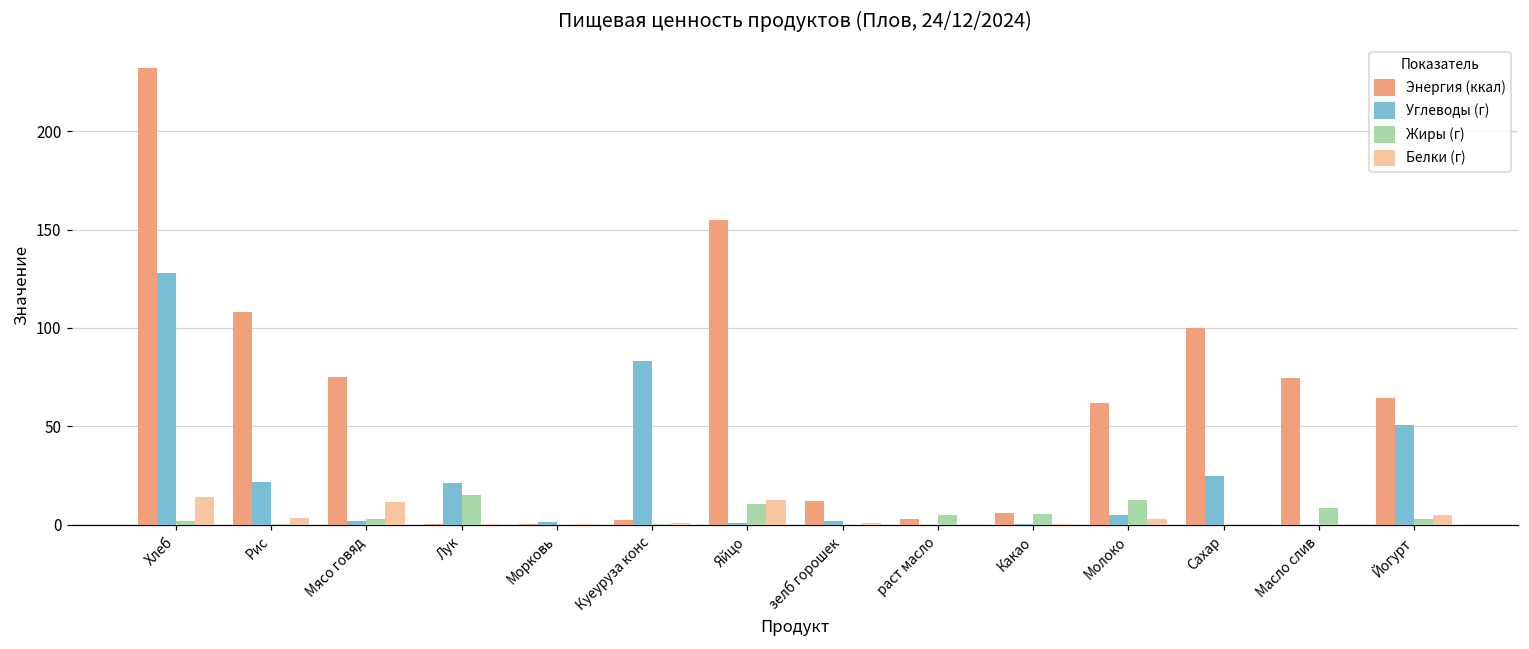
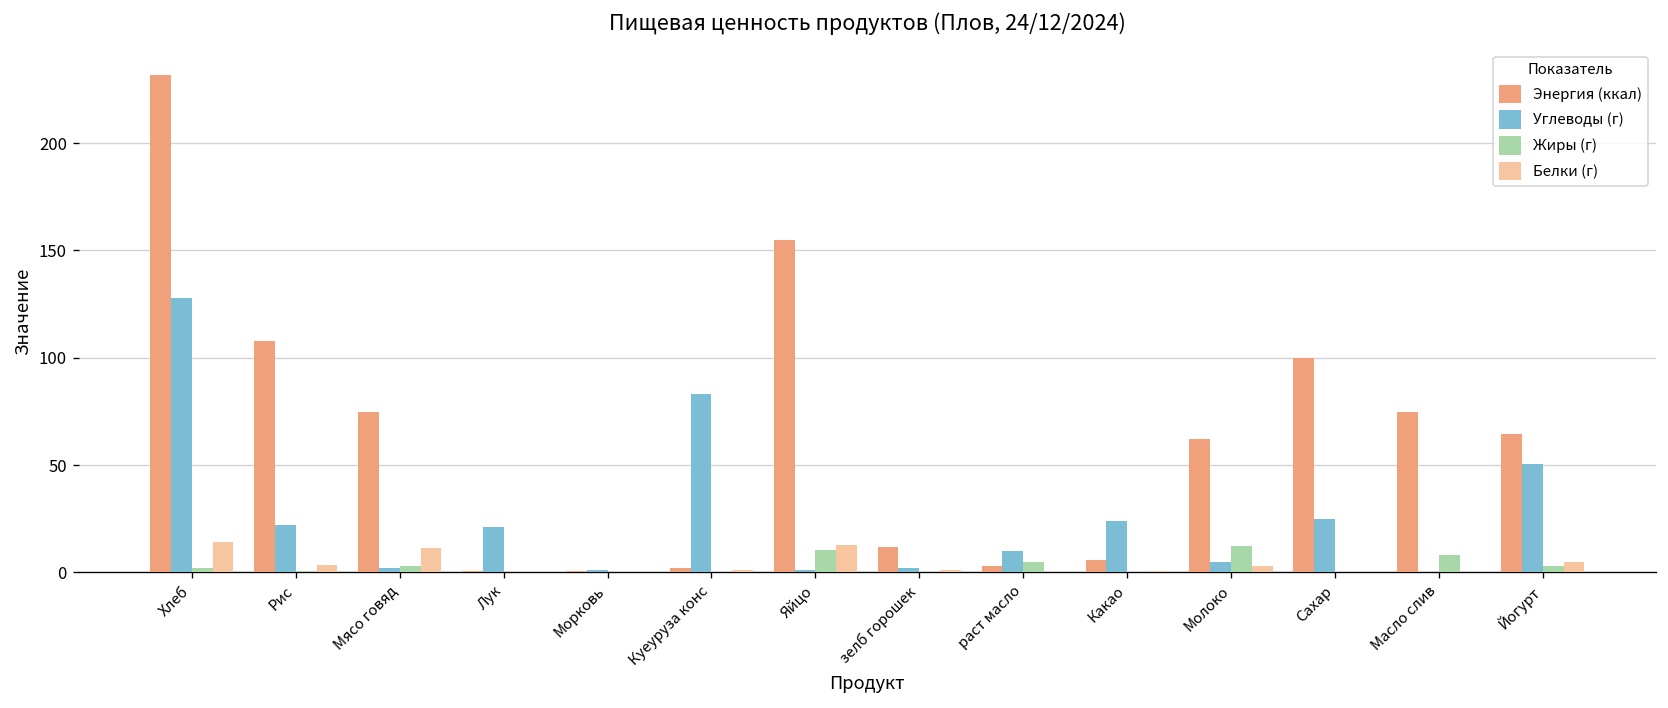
  {
    "Углеводы (г)": {
      "Хлеб": 128,
      "Рис": 22,
      "Мясо говяд": 2,
      "Лук": 21,
      "Куеуруза конс": 83,
      "зелб горошек": 2,
-     "раст масло": 0,
-     "Какао": 0,
+     "раст масло": 10,
+     "Какао": 24,
      "Молоко": 5,
      "Сахар": 25,
      "Йогурт": 51
    },
    "Жиры (г)": {
      "Хлеб": 2,
      "Мясо говяд": 3,
-     "Лук": 15,
+     "Лук": 0,
      "Морковь": 0,
      "Яйцо": 11,
      "раст масло": 5,
-     "Какао": 5,
+     "Какао": 0,
      "Молоко": 12,
      "Сахар": 0,
      "Масло слив": 8,
      "Йогурт": 3
    }
  }
